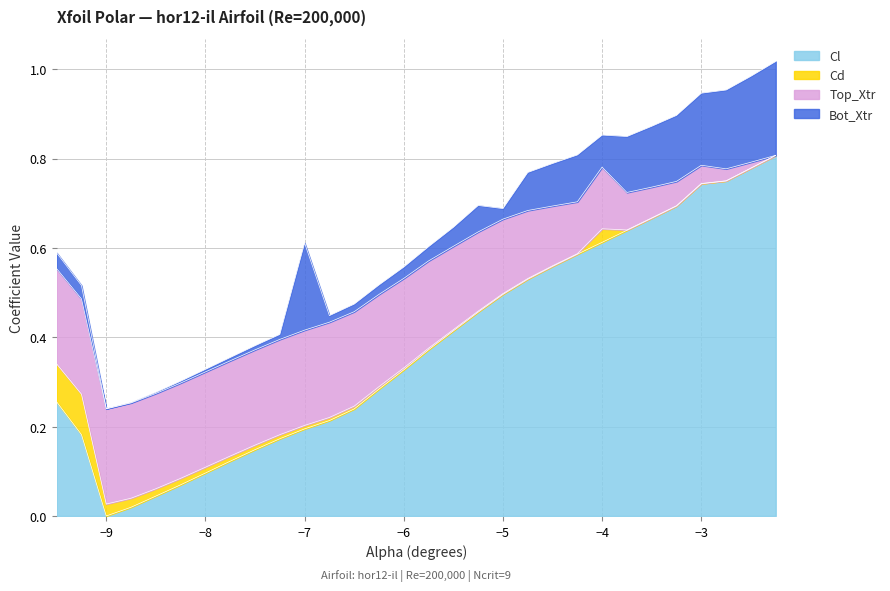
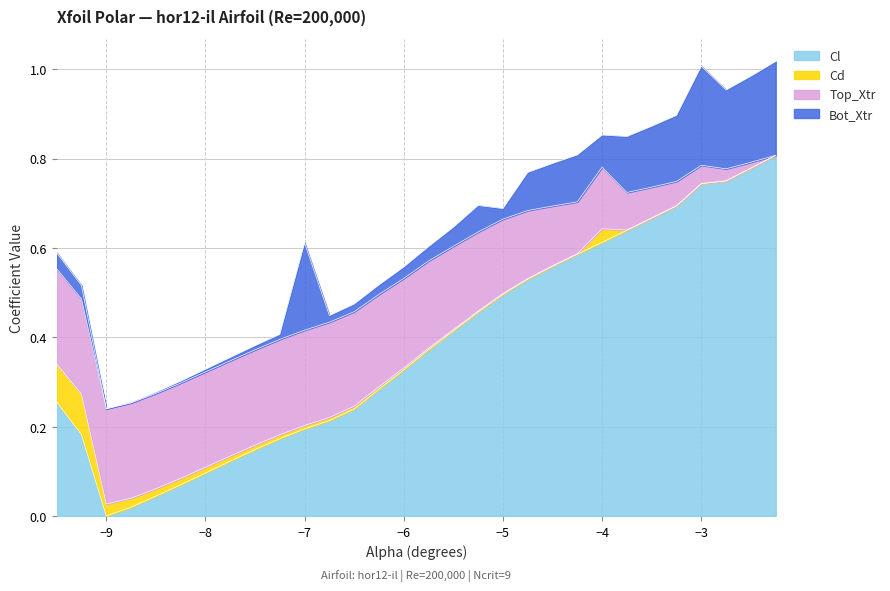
  {
    "Cl": {
      "−9": 0.00,
      "−8": 0.10,
      "−7": 0.19,
      "−4": 0.61
    },
    "Cd": {
      "−9": 0.03,
      "−8": 0.01,
      "−7": 0.01,
      "−4": 0.03
    },
    "Top_Xtr": {
      "−7": 0.21,
      "−6": 0.20,
      "−5": 0.17,
      "−4": 0.14,
      "−3": 0.04
    },
    "Bot_Xtr": {
      "−7": 0.19,
      "−6": 0.03,
      "−5": 0.02,
      "−4": 0.07,
-     "−3": 0.16
+     "−3": 0.22
    }
  }
